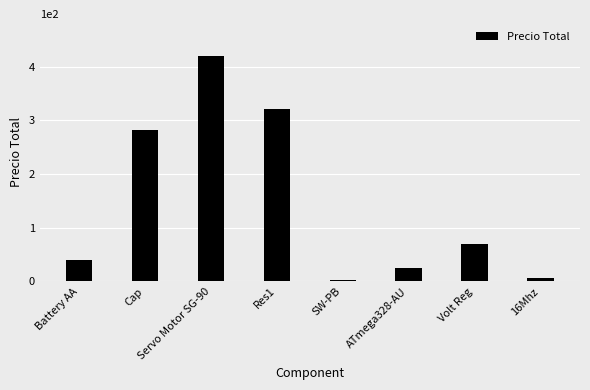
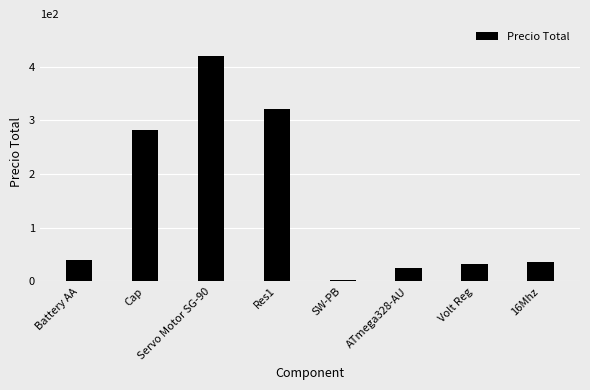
  {
    "Battery AA": 40,
    "Cap": 280,
    "Servo Motor SG-90": 420,
    "Res1": 320,
    "ATmega328-AU": 30,
-   "Volt Reg": 70,
-   "16Mhz": 10
+   "Volt Reg": 30,
+   "16Mhz": 40
  }
